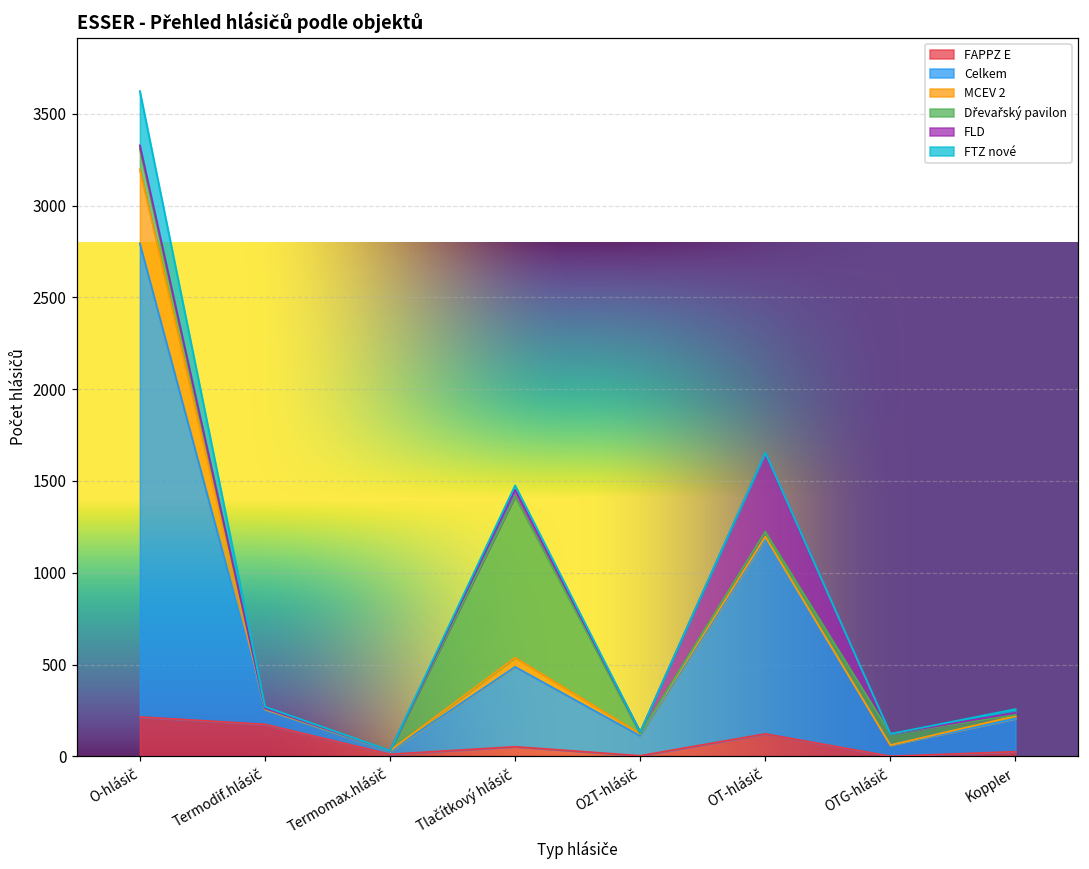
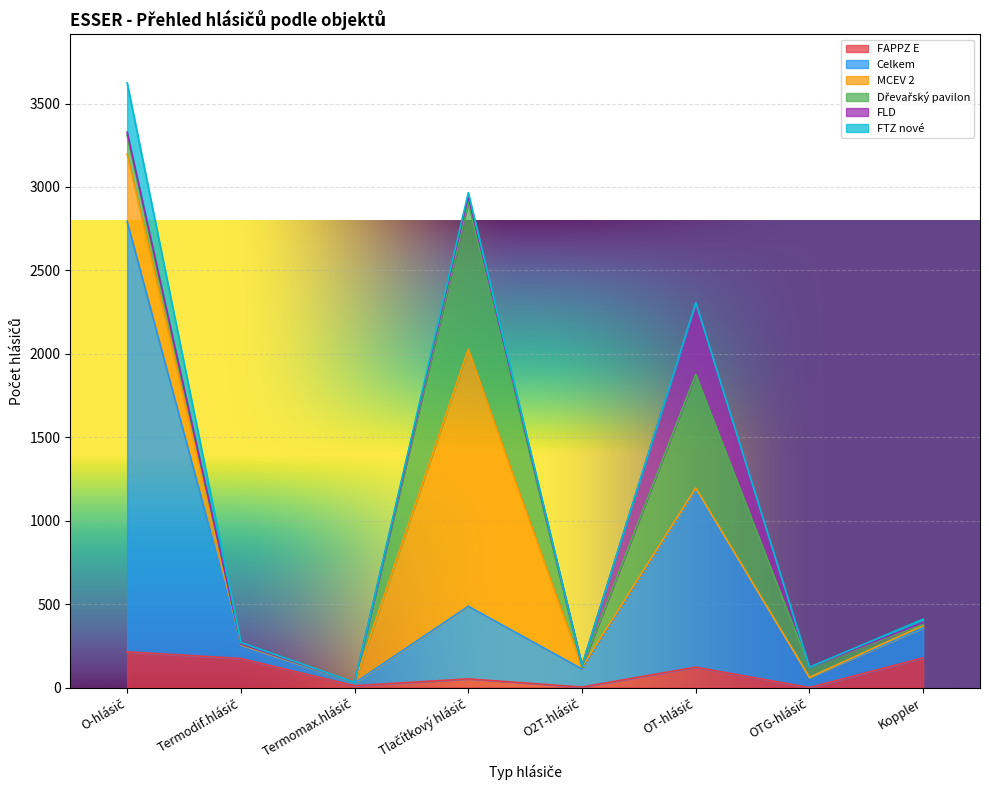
  {
    "FAPPZ E": {
      "O-hlásič": 210,
      "Termodif.hlásič": 170,
      "Termomax.hlásič": 10,
      "Tlačítkový hlásič": 50,
      "O2T-hlásič": 0,
      "OT-hlásič": 120,
      "OTG-hlásič": 0,
-     "Koppler": 30
+     "Koppler": 180
    },
    "MCEV 2": {
      "O-hlásič": 400,
-     "Tlačítkový hlásič": 50
+     "Tlačítkový hlásič": 1540
    },
    "Dřevařský pavilon": {
      "O-hlásič": 110,
      "Tlačítkový hlásič": 880,
-     "OT-hlásič": 30
+     "OT-hlásič": 680
    },
    "FLD": {
      "O-hlásič": 20,
      "Tlačítkový hlásič": 40
    }
  }
